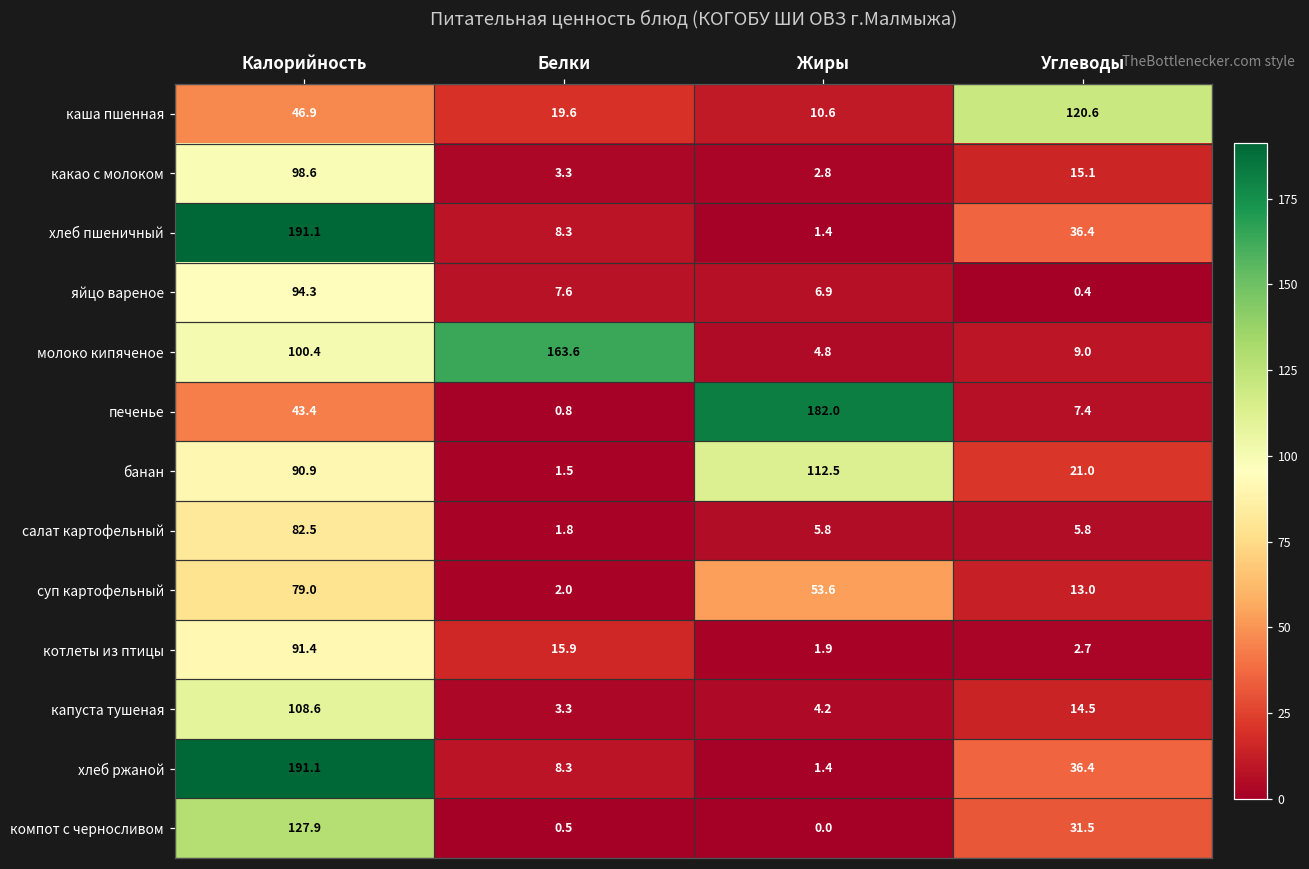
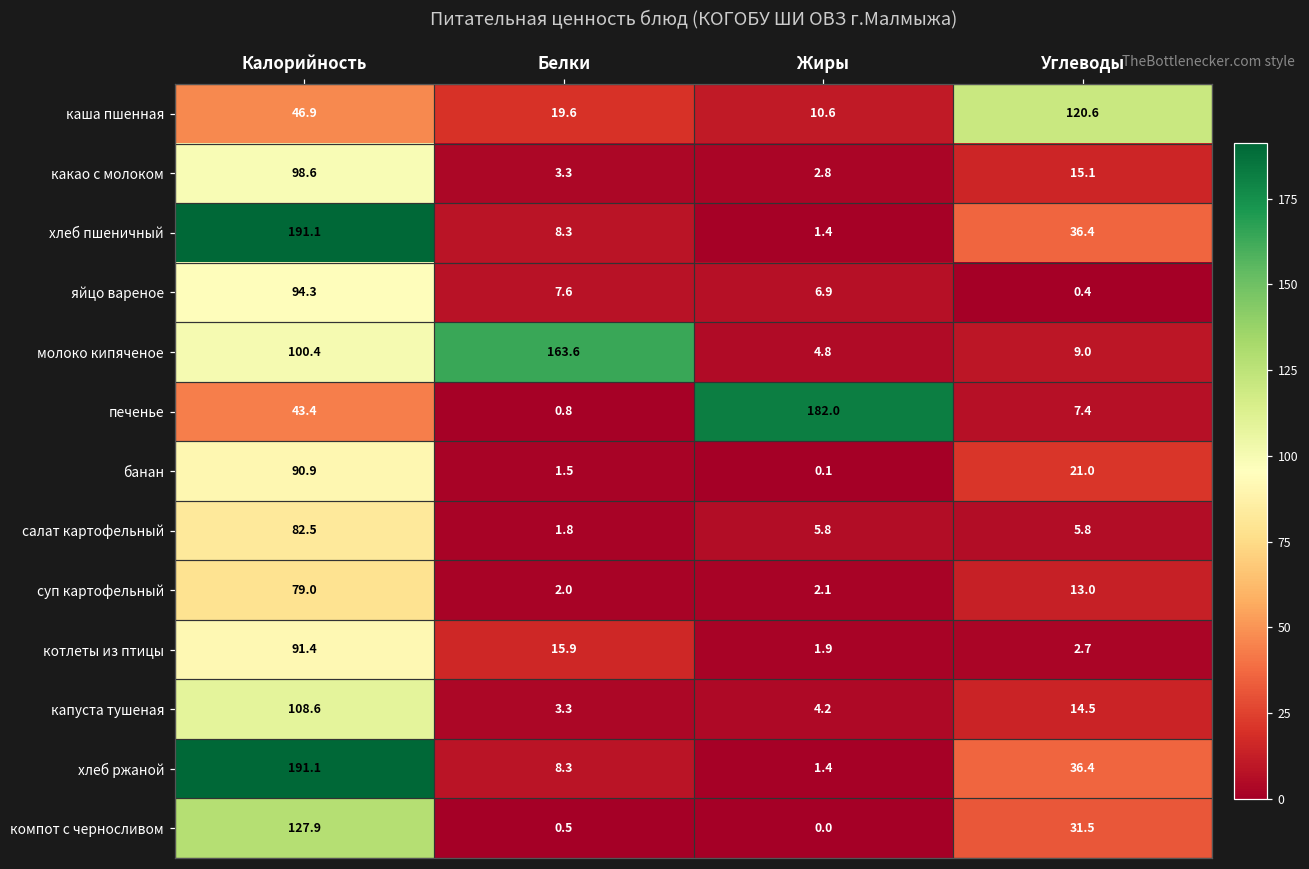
  {
    "каша пшенная": {
      "Калорийность": 46.9,
      "Белки": 19.6,
      "Жиры": 10.6,
      "Углеводы": 120.6
    },
    "какао с молоком": {
      "Калорийность": 98.6,
      "Белки": 3.3,
      "Жиры": 2.8,
      "Углеводы": 15.1
    },
    "хлеб пшеничный": {
      "Калорийность": 191.1,
      "Белки": 8.3,
      "Жиры": 1.4,
      "Углеводы": 36.4
    },
    "яйцо вареное": {
      "Калорийность": 94.3,
      "Белки": 7.6,
      "Жиры": 6.9,
      "Углеводы": 0.4
    },
    "молоко кипяченое": {
      "Калорийность": 100.4,
      "Белки": 163.6,
      "Жиры": 4.8,
      "Углеводы": 9.0
    },
    "печенье": {
      "Калорийность": 43.4,
      "Белки": 0.8,
      "Жиры": 182.0,
      "Углеводы": 7.4
    },
    "банан": {
      "Калорийность": 90.9,
      "Белки": 1.5,
-     "Жиры": 112.5,
+     "Жиры": 0.1,
      "Углеводы": 21.0
    },
    "салат картофельный": {
      "Калорийность": 82.5,
      "Белки": 1.8,
      "Жиры": 5.8,
      "Углеводы": 5.8
    },
    "суп картофельный": {
      "Калорийность": 79.0,
      "Белки": 2.0,
-     "Жиры": 53.6,
+     "Жиры": 2.1,
      "Углеводы": 13.0
    },
    "котлеты из птицы": {
      "Калорийность": 91.4,
      "Белки": 15.9,
      "Жиры": 1.9,
      "Углеводы": 2.7
    },
    "капуста тушеная": {
      "Калорийность": 108.6,
      "Белки": 3.3,
      "Жиры": 4.2,
      "Углеводы": 14.5
    },
    "хлеб ржаной": {
      "Калорийность": 191.1,
      "Белки": 8.3,
      "Жиры": 1.4,
      "Углеводы": 36.4
    },
    "компот с черносливом": {
      "Калорийность": 127.9,
      "Белки": 0.5,
      "Жиры": 0.0,
      "Углеводы": 31.5
    }
  }
